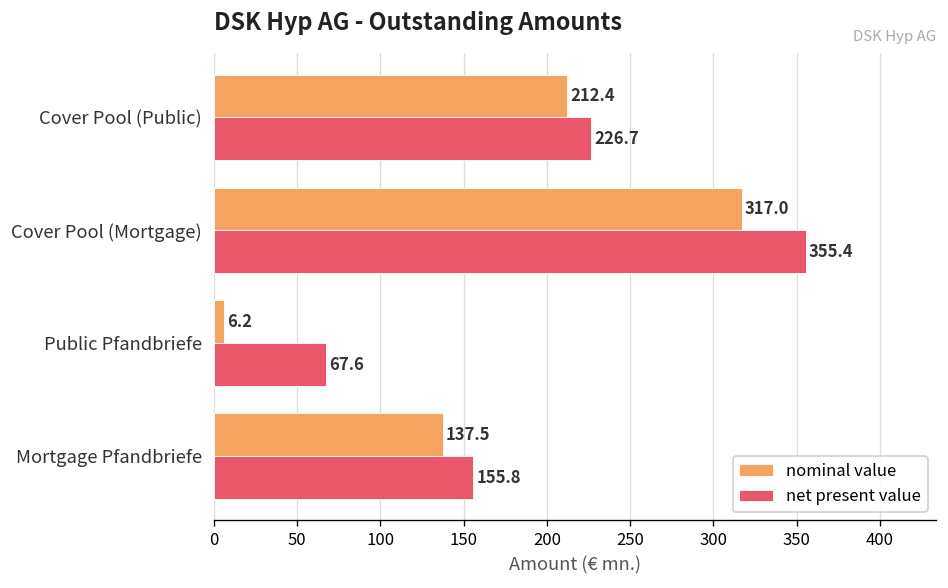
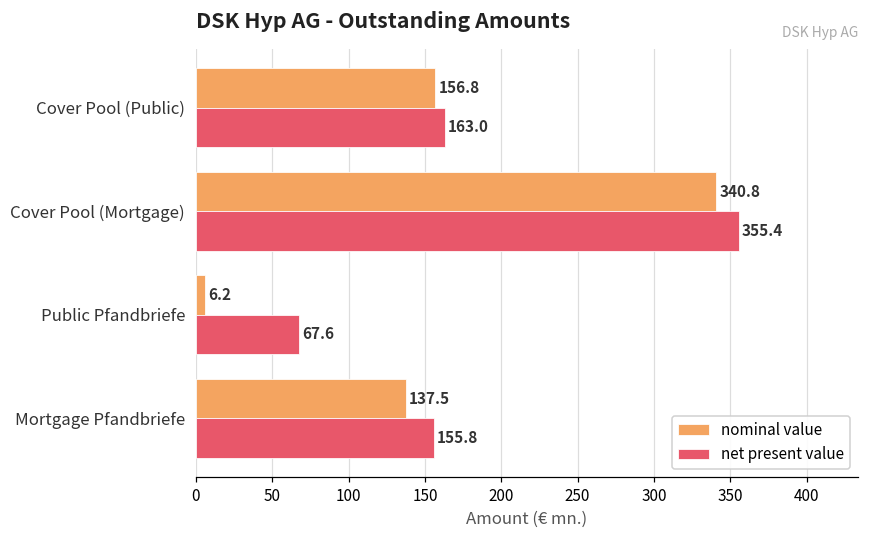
  {
    "nominal value": {
-     "Cover Pool (Public)": 212.4,
-     "Cover Pool (Mortgage)": 317.0,
+     "Cover Pool (Public)": 156.8,
+     "Cover Pool (Mortgage)": 340.8,
      "Public Pfandbriefe": 6.2,
      "Mortgage Pfandbriefe": 137.5
    },
    "net present value": {
-     "Cover Pool (Public)": 226.7,
+     "Cover Pool (Public)": 163.0,
      "Cover Pool (Mortgage)": 355.4,
      "Public Pfandbriefe": 67.6,
      "Mortgage Pfandbriefe": 155.8
    }
  }
